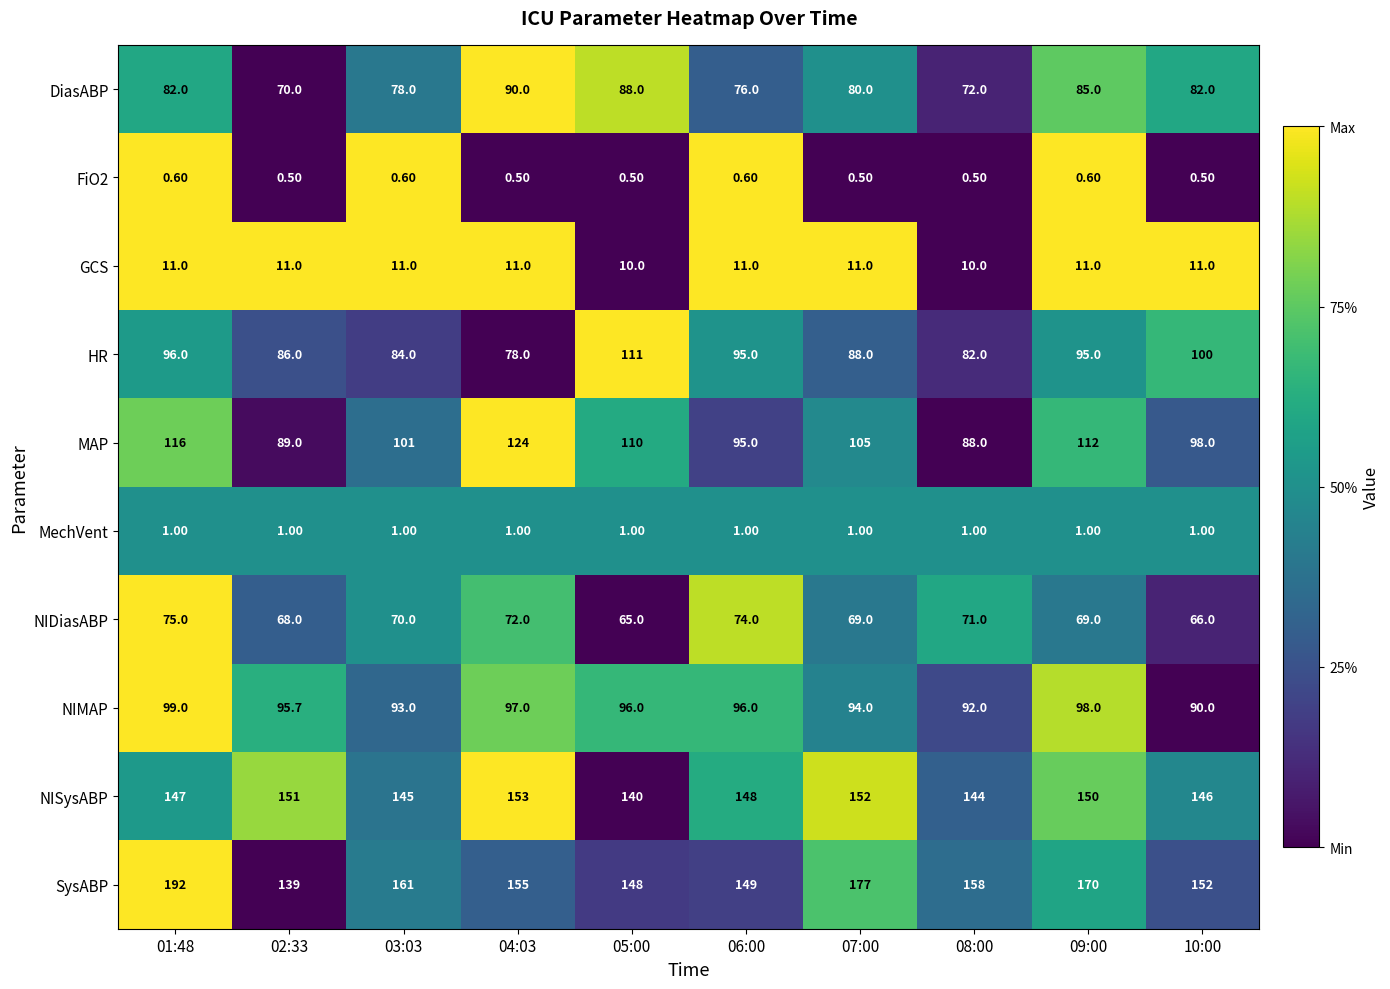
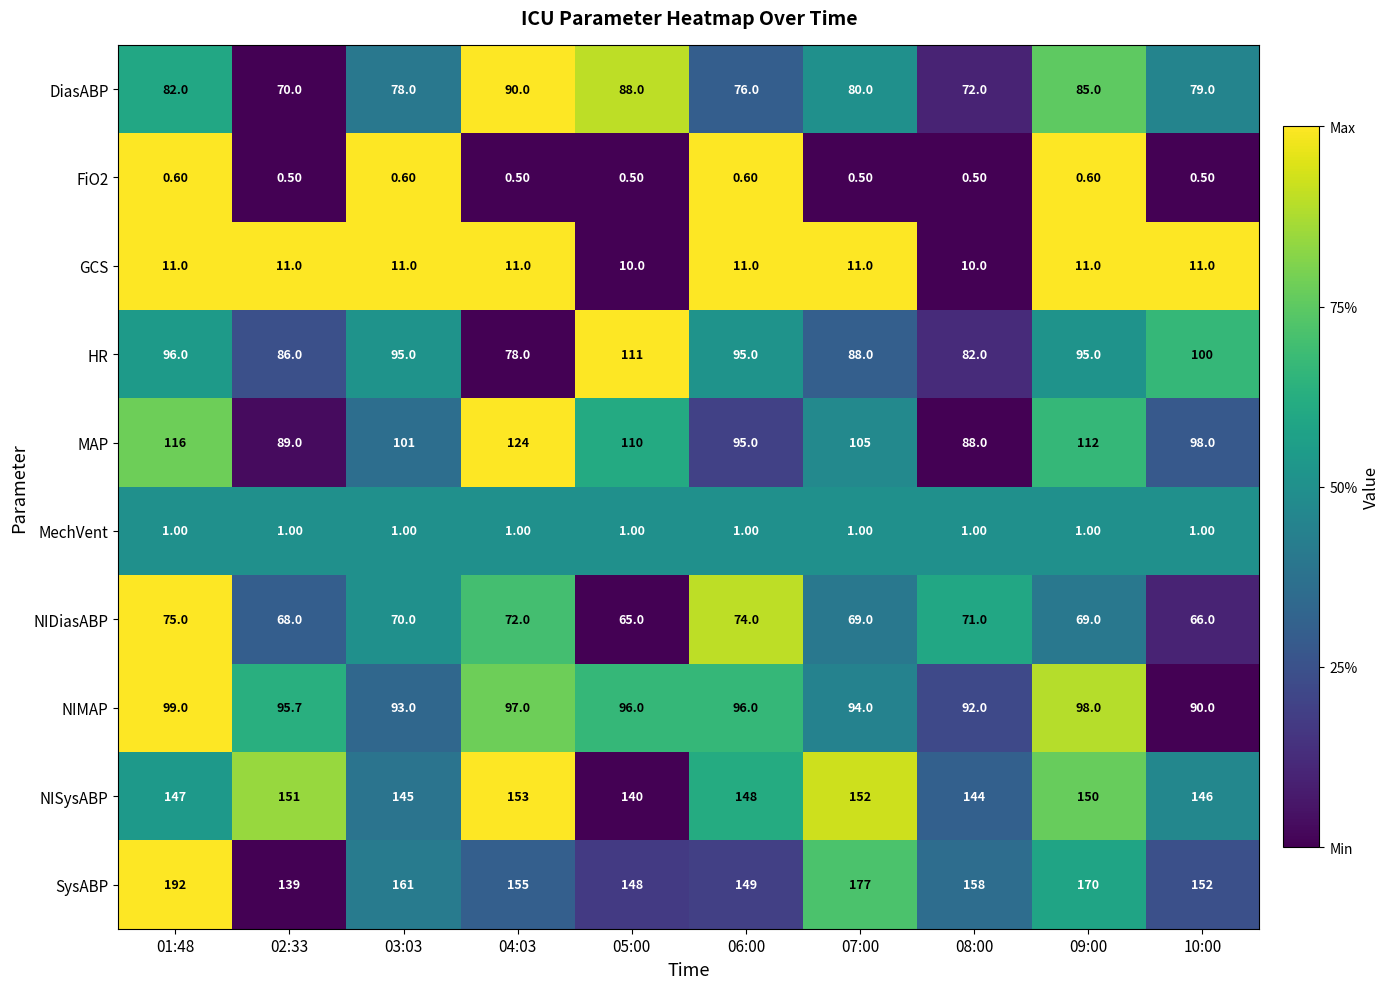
  {
    "DiasABP": {
      "01:48": 82.0,
      "02:33": 70.0,
      "03:03": 78.0,
      "04:03": 90.0,
      "05:00": 88.0,
      "06:00": 76.0,
      "07:00": 80.0,
      "08:00": 72.0,
      "09:00": 85.0,
-     "10:00": 82.0
+     "10:00": 79.0
    },
    "FiO2": {
      "01:48": 0.60,
      "02:33": 0.50,
      "03:03": 0.60,
      "04:03": 0.50,
      "05:00": 0.50,
      "06:00": 0.60,
      "07:00": 0.50,
      "08:00": 0.50,
      "09:00": 0.60,
      "10:00": 0.50
    },
    "GCS": {
      "01:48": 11.0,
      "02:33": 11.0,
      "03:03": 11.0,
      "04:03": 11.0,
      "05:00": 10.0,
      "06:00": 11.0,
      "07:00": 11.0,
      "08:00": 10.0,
      "09:00": 11.0,
      "10:00": 11.0
    },
    "HR": {
      "01:48": 96.0,
      "02:33": 86.0,
-     "03:03": 84.0,
+     "03:03": 95.0,
      "04:03": 78.0,
      "05:00": 111,
      "06:00": 95.0,
      "07:00": 88.0,
      "08:00": 82.0,
      "09:00": 95.0,
      "10:00": 100
    },
    "MAP": {
      "01:48": 116,
      "02:33": 89.0,
      "03:03": 101,
      "04:03": 124,
      "05:00": 110,
      "06:00": 95.0,
      "07:00": 105,
      "08:00": 88.0,
      "09:00": 112,
      "10:00": 98.0
    },
    "MechVent": {
      "01:48": 1.00,
      "02:33": 1.00,
      "03:03": 1.00,
      "04:03": 1.00,
      "05:00": 1.00,
      "06:00": 1.00,
      "07:00": 1.00,
      "08:00": 1.00,
      "09:00": 1.00,
      "10:00": 1.00
    },
    "NIDiasABP": {
      "01:48": 75.0,
      "02:33": 68.0,
      "03:03": 70.0,
      "04:03": 72.0,
      "05:00": 65.0,
      "06:00": 74.0,
      "07:00": 69.0,
      "08:00": 71.0,
      "09:00": 69.0,
      "10:00": 66.0
    },
    "NIMAP": {
      "01:48": 99.0,
      "02:33": 95.7,
      "03:03": 93.0,
      "04:03": 97.0,
      "05:00": 96.0,
      "06:00": 96.0,
      "07:00": 94.0,
      "08:00": 92.0,
      "09:00": 98.0,
      "10:00": 90.0
    },
    "NISysABP": {
      "01:48": 147,
      "02:33": 151,
      "03:03": 145,
      "04:03": 153,
      "05:00": 140,
      "06:00": 148,
      "07:00": 152,
      "08:00": 144,
      "09:00": 150,
      "10:00": 146
    },
    "SysABP": {
      "01:48": 192,
      "02:33": 139,
      "03:03": 161,
      "04:03": 155,
      "05:00": 148,
      "06:00": 149,
      "07:00": 177,
      "08:00": 158,
      "09:00": 170,
      "10:00": 152
    }
  }
